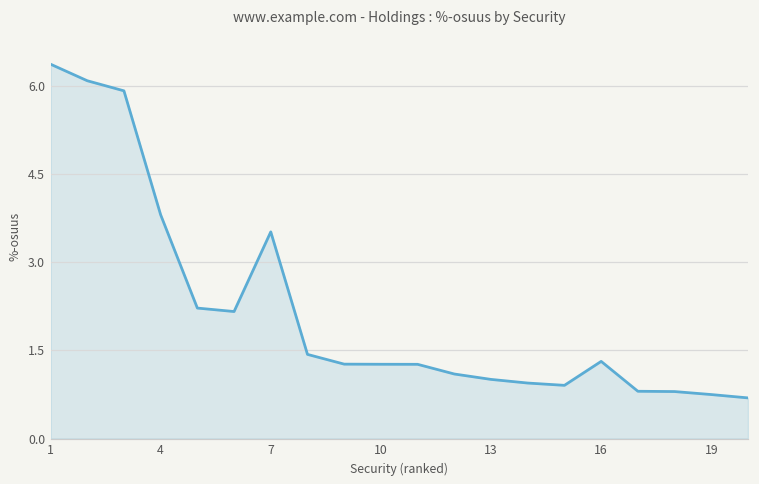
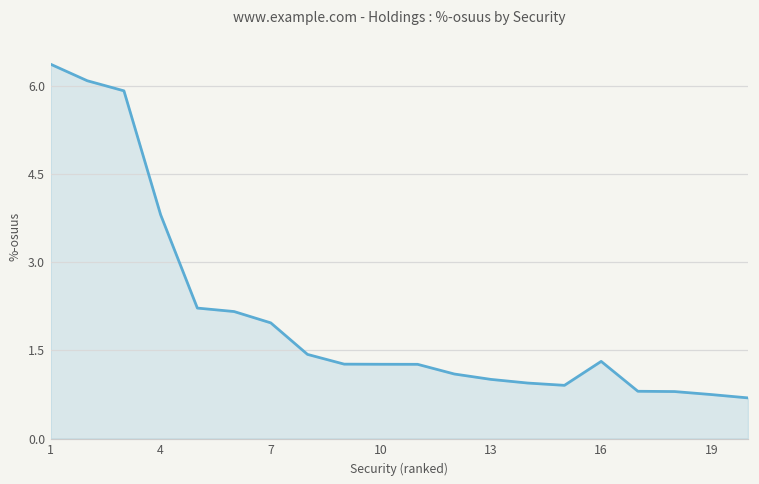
  {
    "1": 6.4,
    "4": 3.8,
-   "7": 3.5,
+   "7": 2.0,
    "10": 1.3,
    "13": 1.0,
    "16": 1.3,
    "19": 0.7
  }
